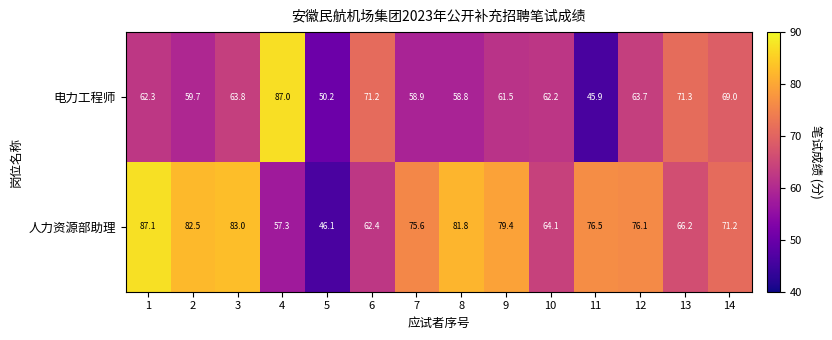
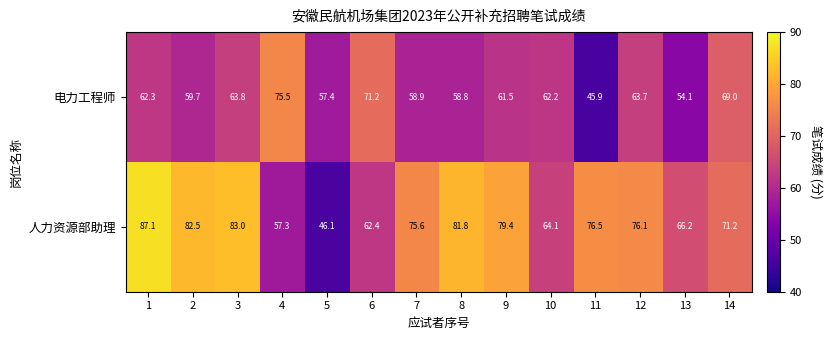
  {
    "电力工程师": {
      "1": 62.3,
      "2": 59.7,
      "3": 63.8,
-     "4": 87.0,
-     "5": 50.2,
+     "4": 75.5,
+     "5": 57.4,
      "6": 71.2,
      "7": 58.9,
      "8": 58.8,
      "9": 61.5,
      "10": 62.2,
      "11": 45.9,
      "12": 63.7,
-     "13": 71.3,
+     "13": 54.1,
      "14": 69.0
    },
    "人力资源部助理": {
      "1": 87.1,
      "2": 82.5,
      "3": 83.0,
      "4": 57.3,
      "5": 46.1,
      "6": 62.4,
      "7": 75.6,
      "8": 81.8,
      "9": 79.4,
      "10": 64.1,
      "11": 76.5,
      "12": 76.1,
      "13": 66.2,
      "14": 71.2
    }
  }
